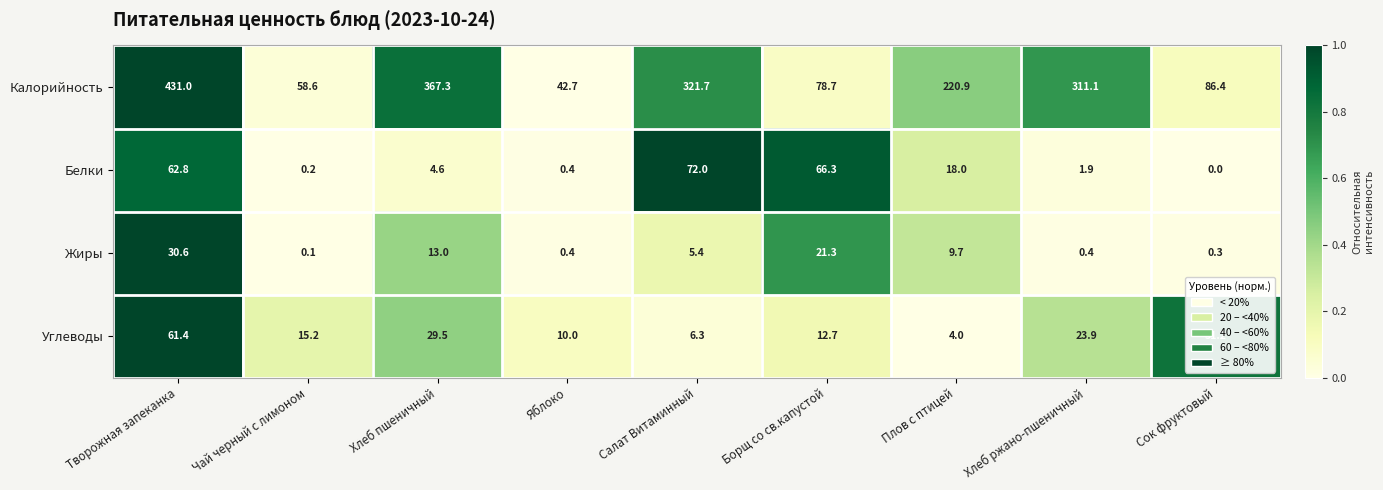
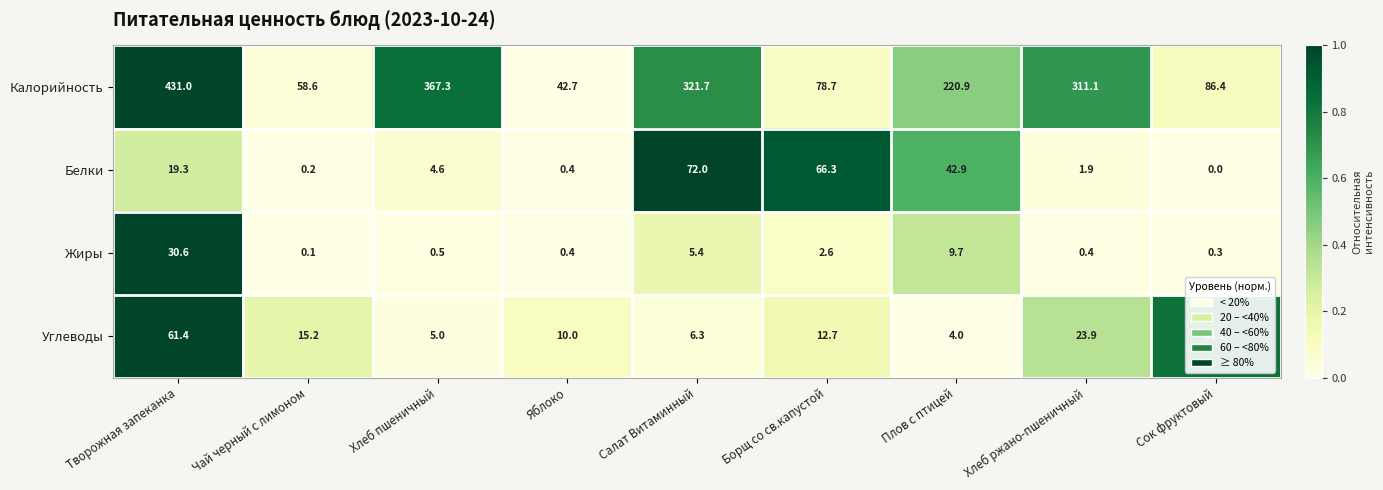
  {
    "Калорийность": {
      "Творожная запеканка": 431.0,
      "Чай черный с лимоном": 58.6,
      "Хлеб пшеничный": 367.3,
      "Яблоко": 42.7,
      "Салат Витаминный": 321.7,
      "Борщ со св.капустой": 78.7,
      "Плов с птицей": 220.9,
      "Хлеб ржано-пшеничный": 311.1,
      "Сок фруктовый": 86.4
    },
    "Белки": {
-     "Творожная запеканка": 62.8,
+     "Творожная запеканка": 19.3,
      "Чай черный с лимоном": 0.2,
      "Хлеб пшеничный": 4.6,
      "Яблоко": 0.4,
      "Салат Витаминный": 72.0,
      "Борщ со св.капустой": 66.3,
-     "Плов с птицей": 18.0,
+     "Плов с птицей": 42.9,
      "Хлеб ржано-пшеничный": 1.9,
      "Сок фруктовый": 0.0
    },
    "Жиры": {
      "Творожная запеканка": 30.6,
      "Чай черный с лимоном": 0.1,
-     "Хлеб пшеничный": 13.0,
+     "Хлеб пшеничный": 0.5,
      "Яблоко": 0.4,
      "Салат Витаминный": 5.4,
-     "Борщ со св.капустой": 21.3,
+     "Борщ со св.капустой": 2.6,
      "Плов с птицей": 9.7,
      "Хлеб ржано-пшеничный": 0.4,
      "Сок фруктовый": 0.3
    },
    "Углеводы": {
      "Творожная запеканка": 61.4,
      "Чай черный с лимоном": 15.2,
-     "Хлеб пшеничный": 29.5,
+     "Хлеб пшеничный": 5.0,
      "Яблоко": 10.0,
      "Салат Витаминный": 6.3,
      "Борщ со св.капустой": 12.7,
      "Плов с птицей": 4.0,
      "Хлеб ржано-пшеничный": 23.9
    }
  }
